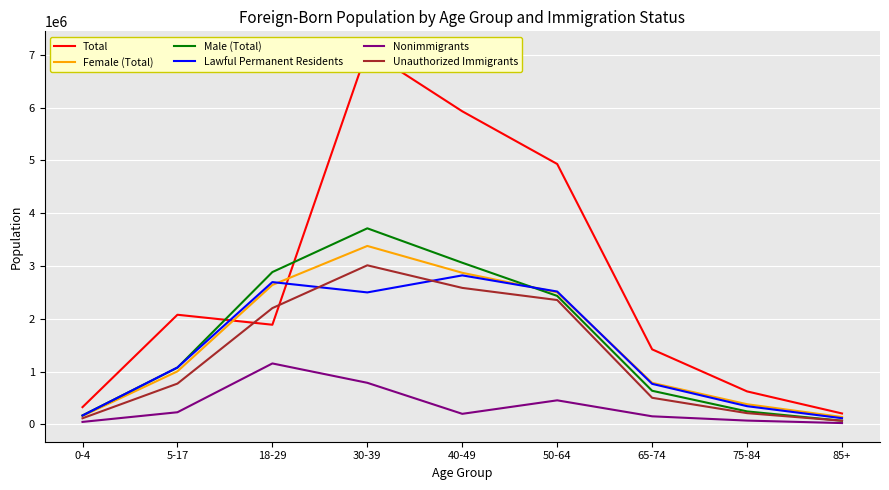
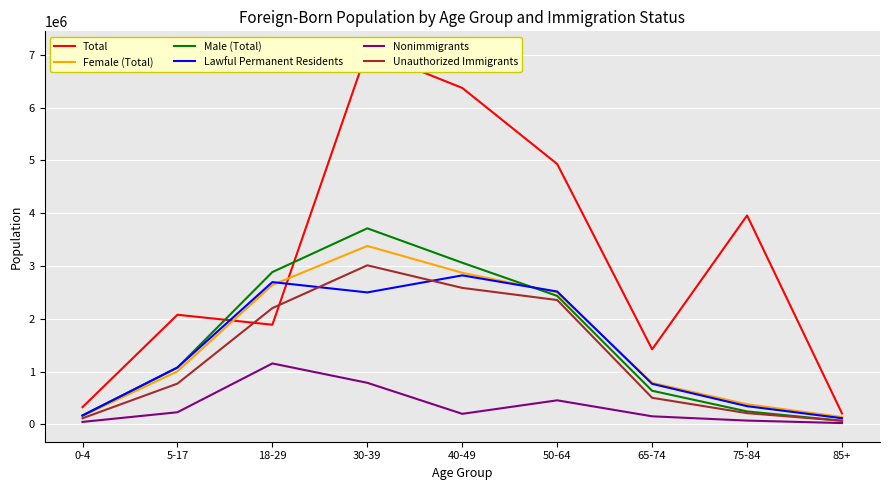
  {
    "Total": {
      "0-4": 300000,
      "5-17": 2100000,
      "18-29": 1900000,
-     "40-49": 5900000,
+     "40-49": 6400000,
      "50-64": 4900000,
      "65-74": 1400000,
-     "75-84": 600000,
+     "75-84": 4000000,
      "85+": 200000
    },
    "Female (Total)": {
      "5-17": 1000000,
      "18-29": 2600000,
      "30-39": 3400000,
      "40-49": 2900000
    },
    "Male (Total)": {
      "18-29": 2900000,
      "30-39": 3700000,
      "40-49": 3100000,
      "50-64": 2400000,
      "65-74": 600000
    },
    "Lawful Permanent Residents": {
      "18-29": 2700000,
      "30-39": 2500000,
      "40-49": 2800000
    },
    "Nonimmigrants": {
      "0-4": 0,
      "5-17": 200000,
      "18-29": 1200000,
      "30-39": 800000,
      "40-49": 200000,
      "50-64": 500000,
      "65-74": 200000,
      "75-84": 100000
    },
    "Unauthorized Immigrants": {
      "5-17": 800000,
      "18-29": 2200000,
      "30-39": 3000000,
      "40-49": 2600000,
      "50-64": 2400000,
      "65-74": 500000
    }
  }
